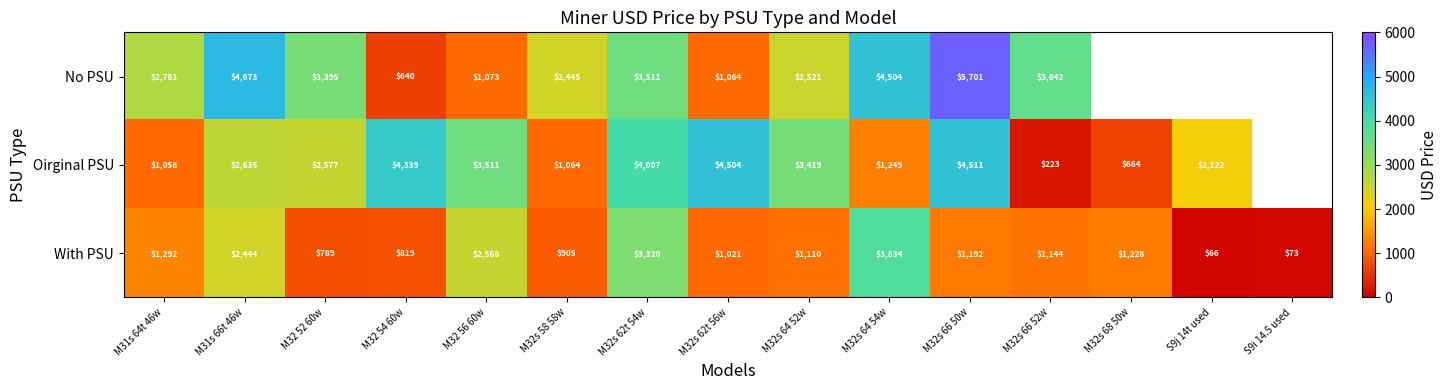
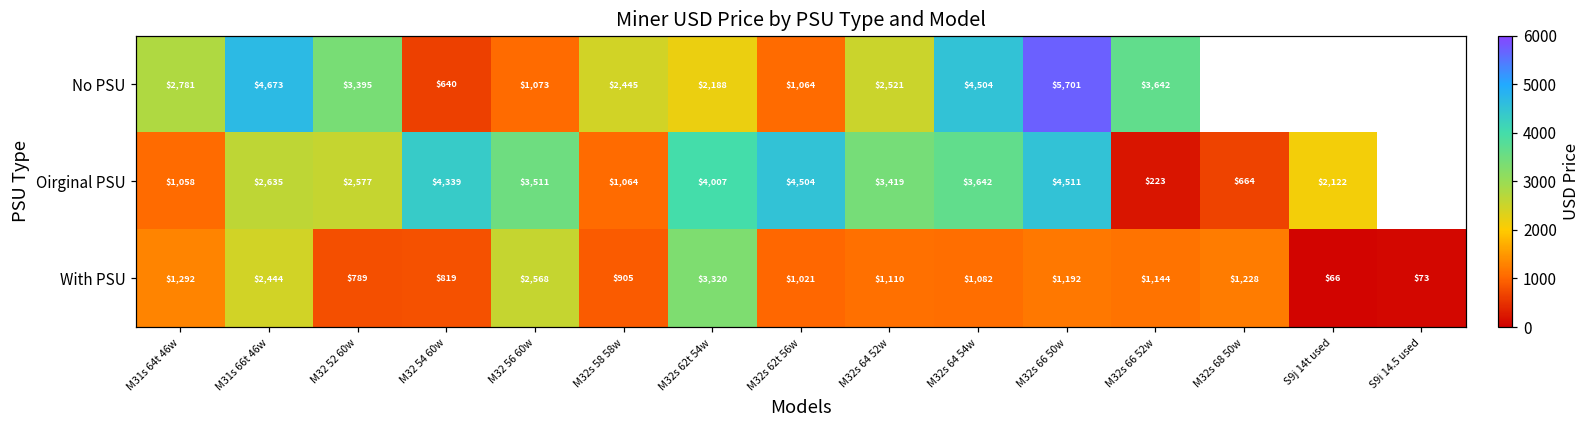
  {
    "No PSU": {
      "M31s 64t 46w": "$2,781",
      "M31s 66t 46w": "$4,673",
      "M32 52 60w": "$3,395",
      "M32 54 60w": "$640",
      "M32 56 60w": "$1,073",
      "M32s 58 58w": "$2,445",
-     "M32s 62t 54w": "$3,511",
+     "M32s 62t 54w": "$2,188",
      "M32s 62t 56w": "$1,064",
      "M32s 64 52w": "$2,521",
      "M32s 64 54w": "$4,504",
      "M32s 66 50w": "$5,701",
      "M32s 66 52w": "$3,642"
    },
    "Oirginal PSU": {
      "M31s 64t 46w": "$1,058",
      "M31s 66t 46w": "$2,635",
      "M32 52 60w": "$2,577",
      "M32 54 60w": "$4,339",
      "M32 56 60w": "$3,511",
      "M32s 58 58w": "$1,064",
      "M32s 62t 54w": "$4,007",
      "M32s 62t 56w": "$4,504",
      "M32s 64 52w": "$3,419",
-     "M32s 64 54w": "$1,249",
+     "M32s 64 54w": "$3,642",
      "M32s 66 50w": "$4,511",
      "M32s 66 52w": "$223",
      "M32s 68 50w": "$664",
      "S9j 14t used": "$2,122"
    },
    "With PSU": {
      "M31s 64t 46w": "$1,292",
      "M31s 66t 46w": "$2,444",
      "M32 52 60w": "$789",
      "M32 54 60w": "$819",
      "M32 56 60w": "$2,568",
      "M32s 58 58w": "$905",
      "M32s 62t 54w": "$3,320",
      "M32s 62t 56w": "$1,021",
      "M32s 64 52w": "$1,110",
-     "M32s 64 54w": "$3,834",
+     "M32s 64 54w": "$1,082",
      "M32s 66 50w": "$1,192",
      "M32s 66 52w": "$1,144",
      "M32s 68 50w": "$1,228",
      "S9j 14t used": "$66",
      "S9i 14.5 used": "$73"
    }
  }
